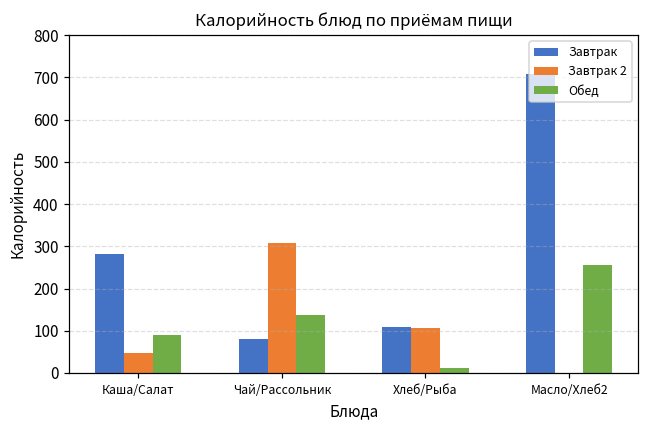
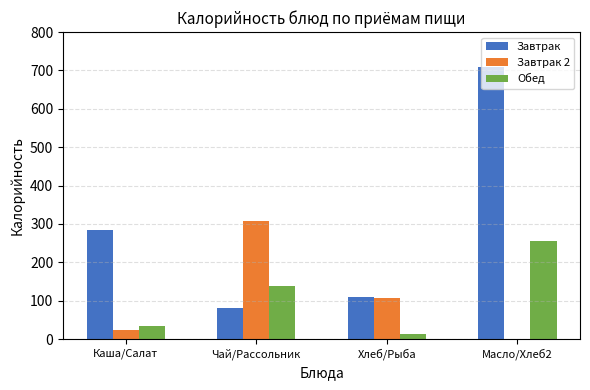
  {
    "Завтрак": {
      "Каша/Салат": 280,
      "Чай/Рассольник": 80,
      "Хлеб/Рыба": 110
    },
    "Завтрак 2": {
-     "Каша/Салат": 50,
+     "Каша/Салат": 20,
      "Чай/Рассольник": 310,
      "Хлеб/Рыба": 110,
      "Масло/Хлеб2": 0
    },
    "Обед": {
-     "Каша/Салат": 90,
+     "Каша/Салат": 30,
      "Чай/Рассольник": 140,
      "Хлеб/Рыба": 10,
      "Масло/Хлеб2": 260
    }
  }
